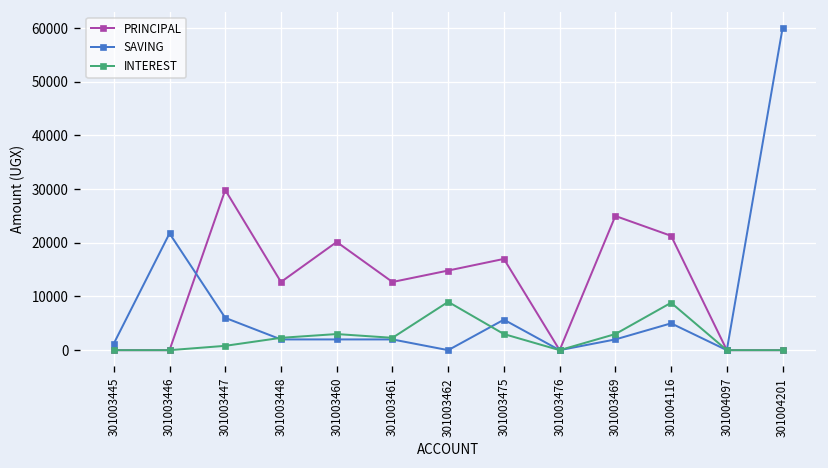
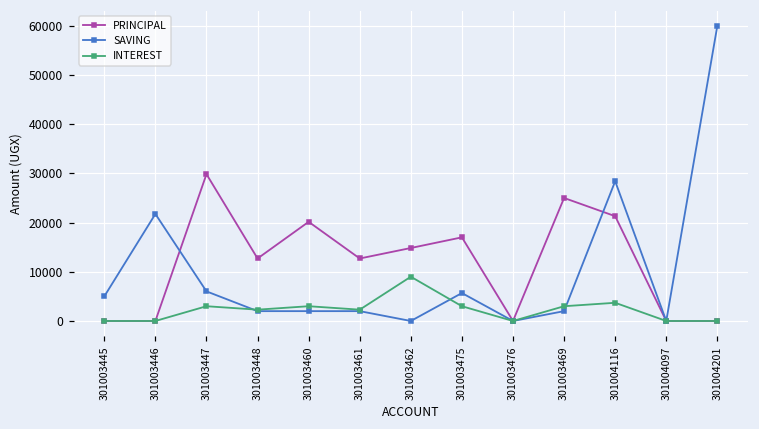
  {
    "PRINCIPAL": {
      "301003447": 30000,
      "301003448": 13000,
      "301003460": 20000,
      "301003461": 13000,
      "301003462": 15000,
      "301003475": 17000,
      "301003469": 25000,
      "301004116": 21000
    },
    "SAVING": {
-     "301003445": 1000,
+     "301003445": 5000,
      "301003446": 22000,
      "301003447": 6000,
      "301003460": 2000,
      "301003462": 0,
      "301003475": 6000,
      "301003469": 2000,
-     "301004116": 5000,
+     "301004116": 28000,
      "301004201": 60000
    },
    "INTEREST": {
-     "301003447": 1000,
+     "301003447": 3000,
      "301003460": 3000,
      "301003462": 9000,
      "301003475": 3000,
      "301003469": 3000,
-     "301004116": 9000
+     "301004116": 4000
    }
  }
